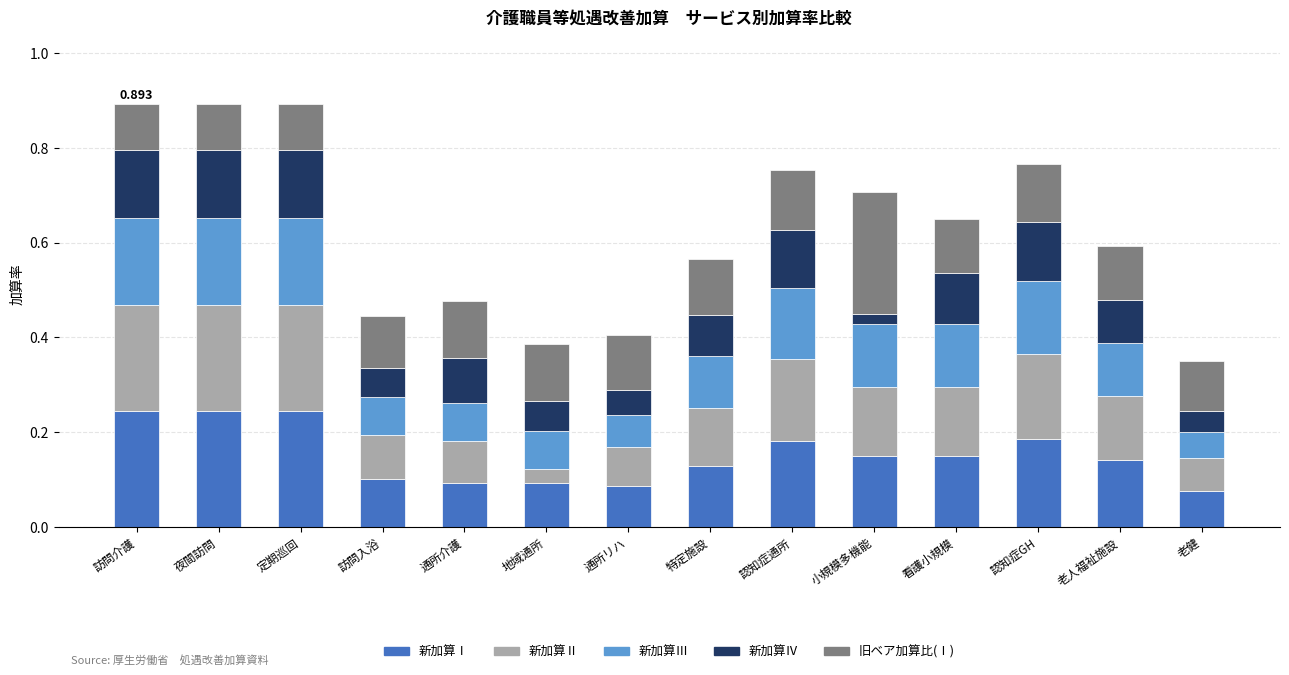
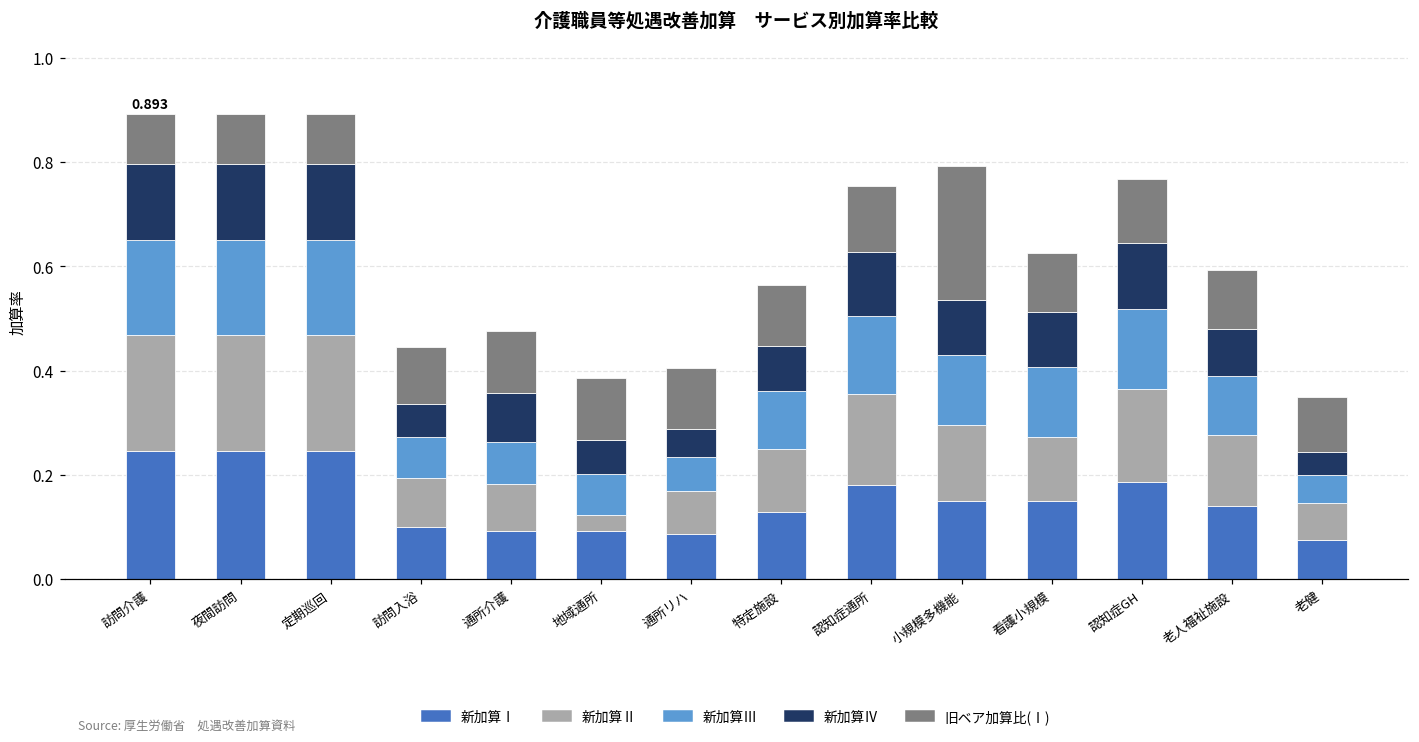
  {
    "新加算Ⅱ": {
      "訪問介護": 0.22,
      "夜間訪問": 0.22,
      "定期巡回": 0.22,
      "訪問入浴": 0.09,
      "通所介護": 0.09,
      "地域通所": 0.03,
      "通所リハ": 0.08,
      "特定施設": 0.12,
      "認知症通所": 0.17,
      "小規模多機能": 0.15,
-     "看護小規模": 0.15,
+     "看護小規模": 0.12,
      "認知症GH": 0.18,
      "老人福祉施設": 0.14,
      "老健": 0.07
    },
    "新加算Ⅳ": {
      "訪問介護": 0.15,
      "夜間訪問": 0.15,
      "定期巡回": 0.15,
      "訪問入浴": 0.06,
      "通所介護": 0.09,
      "地域通所": 0.06,
      "通所リハ": 0.05,
      "特定施設": 0.09,
      "認知症通所": 0.12,
-     "小規模多機能": 0.02,
+     "小規模多機能": 0.11,
      "看護小規模": 0.11,
      "認知症GH": 0.13,
      "老人福祉施設": 0.09,
      "老健": 0.04
    },
    "旧ベア加算比(Ⅰ)": {
      "夜間訪問": 0.10,
      "定期巡回": 0.10,
      "訪問入浴": 0.11,
      "通所介護": 0.12,
      "地域通所": 0.12,
      "通所リハ": 0.12,
      "特定施設": 0.12,
      "認知症通所": 0.13,
      "小規模多機能": 0.26,
      "看護小規模": 0.11,
      "認知症GH": 0.12,
      "老人福祉施設": 0.11,
      "老健": 0.11
    }
  }
